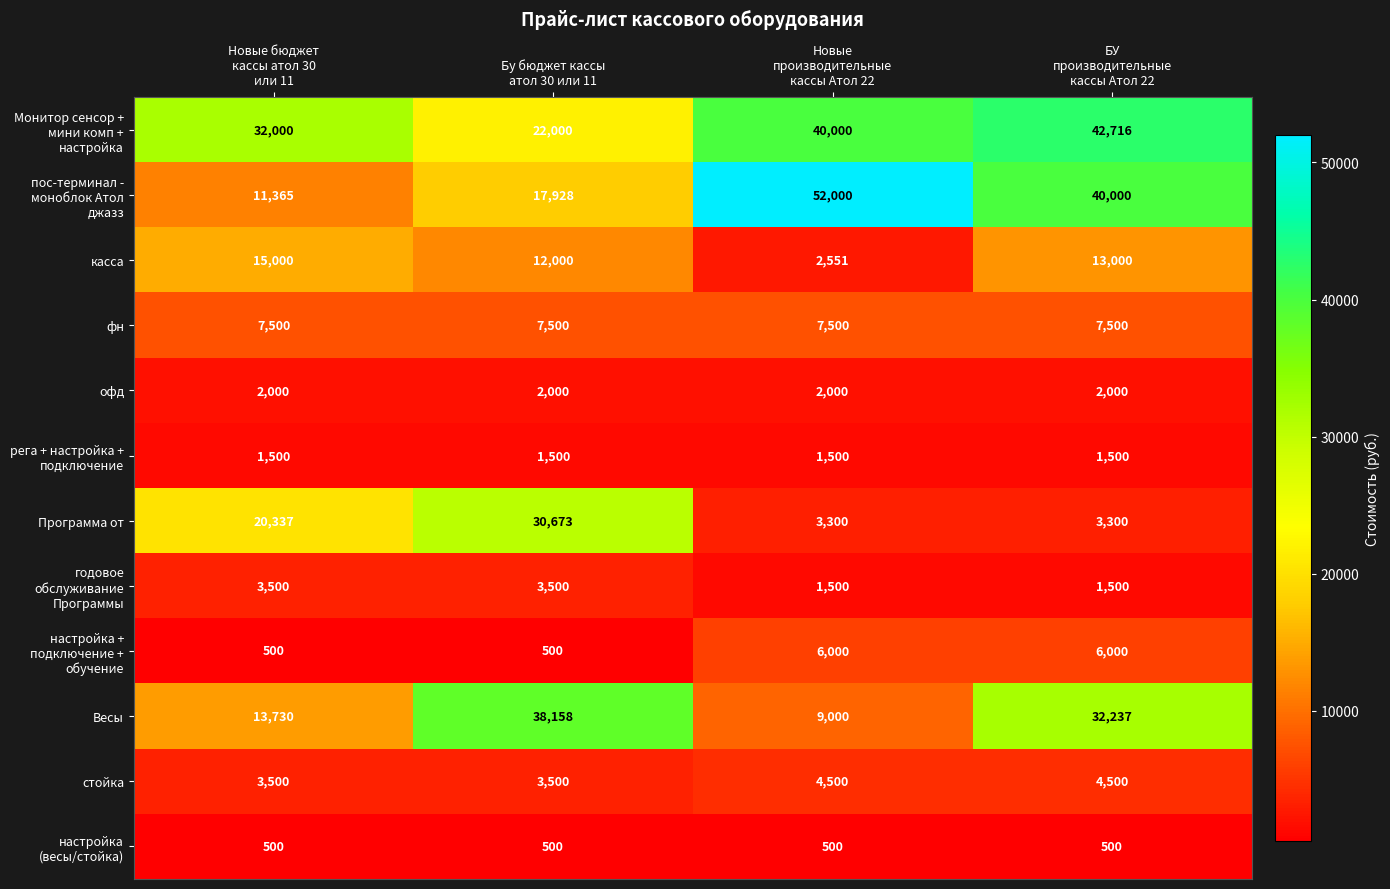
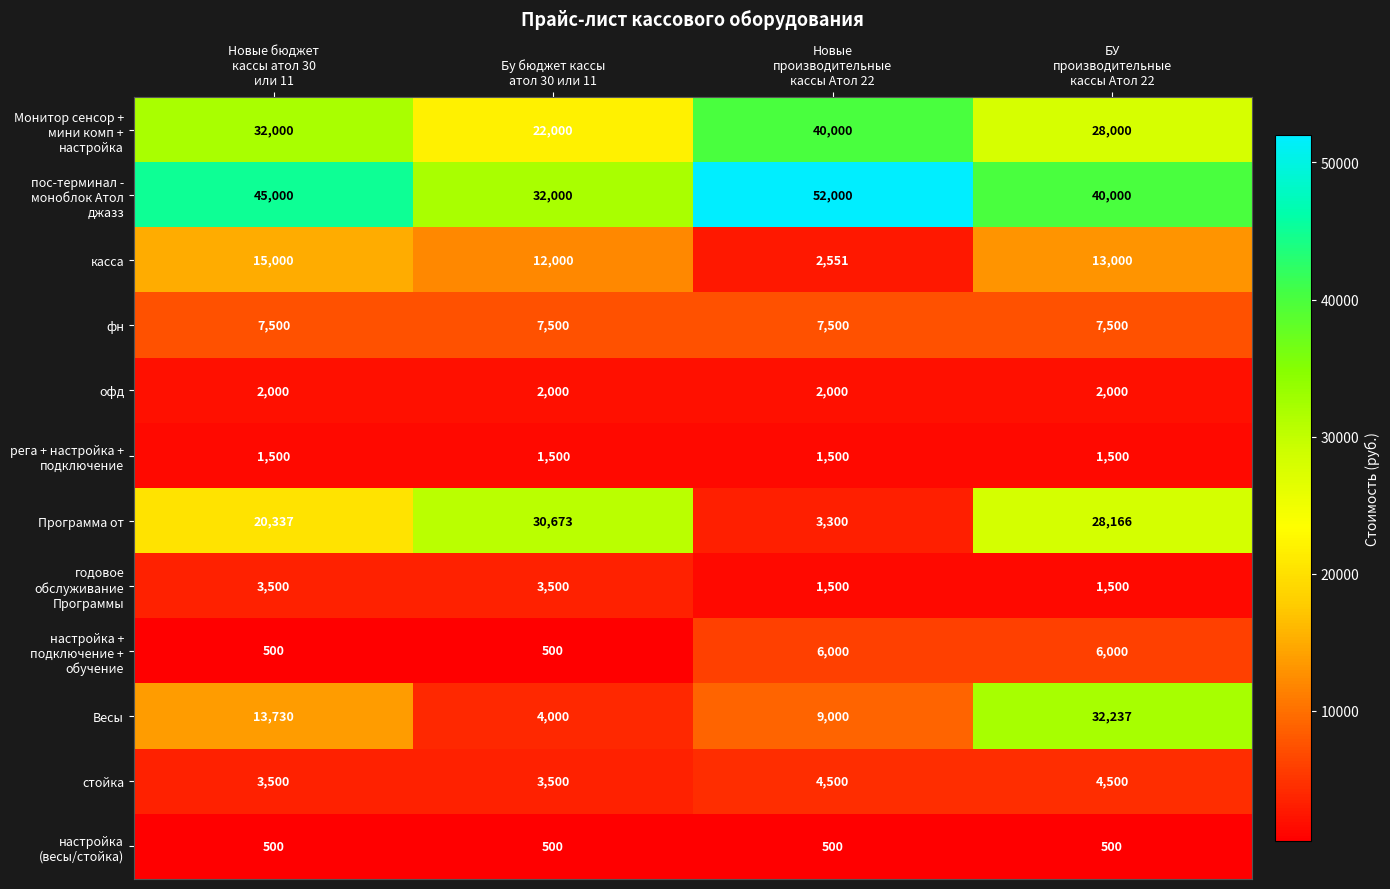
  {
    "Монитор сенсор + мини комп + настройка": {
      "Новые бюджет кассы атол 30 или 11": "32,000",
      "Бу бюджет кассы атол 30 или 11": "22,000",
      "Новые производительные кассы Атол 22": "40,000",
-     "БУ производительные кассы Атол 22": "42,716"
+     "БУ производительные кассы Атол 22": "28,000"
    },
    "пос-терминал - моноблок Атол джазз": {
-     "Новые бюджет кассы атол 30 или 11": "11,365",
-     "Бу бюджет кассы атол 30 или 11": "17,928",
+     "Новые бюджет кассы атол 30 или 11": "45,000",
+     "Бу бюджет кассы атол 30 или 11": "32,000",
      "Новые производительные кассы Атол 22": "52,000",
      "БУ производительные кассы Атол 22": "40,000"
    },
    "касса": {
      "Новые бюджет кассы атол 30 или 11": "15,000",
      "Бу бюджет кассы атол 30 или 11": "12,000",
      "Новые производительные кассы Атол 22": "2,551",
      "БУ производительные кассы Атол 22": "13,000"
    },
    "фн": {
      "Новые бюджет кассы атол 30 или 11": "7,500",
      "Бу бюджет кассы атол 30 или 11": "7,500",
      "Новые производительные кассы Атол 22": "7,500",
      "БУ производительные кассы Атол 22": "7,500"
    },
    "офд": {
      "Новые бюджет кассы атол 30 или 11": "2,000",
      "Бу бюджет кассы атол 30 или 11": "2,000",
      "Новые производительные кассы Атол 22": "2,000",
      "БУ производительные кассы Атол 22": "2,000"
    },
    "рега + настройка + подключение": {
      "Новые бюджет кассы атол 30 или 11": "1,500",
      "Бу бюджет кассы атол 30 или 11": "1,500",
      "Новые производительные кассы Атол 22": "1,500",
      "БУ производительные кассы Атол 22": "1,500"
    },
    "Программа от": {
      "Новые бюджет кассы атол 30 или 11": "20,337",
      "Бу бюджет кассы атол 30 или 11": "30,673",
      "Новые производительные кассы Атол 22": "3,300",
-     "БУ производительные кассы Атол 22": "3,300"
+     "БУ производительные кассы Атол 22": "28,166"
    },
    "годовое обслуживание Программы": {
      "Новые бюджет кассы атол 30 или 11": "3,500",
      "Бу бюджет кассы атол 30 или 11": "3,500",
      "Новые производительные кассы Атол 22": "1,500",
      "БУ производительные кассы Атол 22": "1,500"
    },
    "настройка + подключение + обучение": {
      "Новые бюджет кассы атол 30 или 11": "500",
      "Бу бюджет кассы атол 30 или 11": "500",
      "Новые производительные кассы Атол 22": "6,000",
      "БУ производительные кассы Атол 22": "6,000"
    },
    "Весы": {
      "Новые бюджет кассы атол 30 или 11": "13,730",
-     "Бу бюджет кассы атол 30 или 11": "38,158",
+     "Бу бюджет кассы атол 30 или 11": "4,000",
      "Новые производительные кассы Атол 22": "9,000",
      "БУ производительные кассы Атол 22": "32,237"
    },
    "стойка": {
      "Новые бюджет кассы атол 30 или 11": "3,500",
      "Бу бюджет кассы атол 30 или 11": "3,500",
      "Новые производительные кассы Атол 22": "4,500",
      "БУ производительные кассы Атол 22": "4,500"
    },
    "настройка (весы/стойка)": {
      "Новые бюджет кассы атол 30 или 11": "500",
      "Бу бюджет кассы атол 30 или 11": "500",
      "Новые производительные кассы Атол 22": "500",
      "БУ производительные кассы Атол 22": "500"
    }
  }
